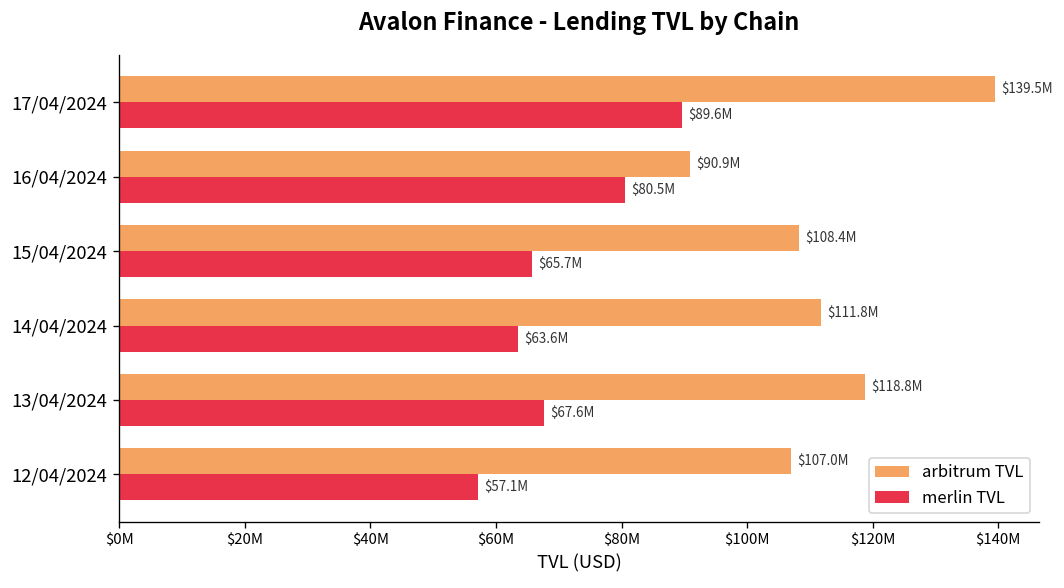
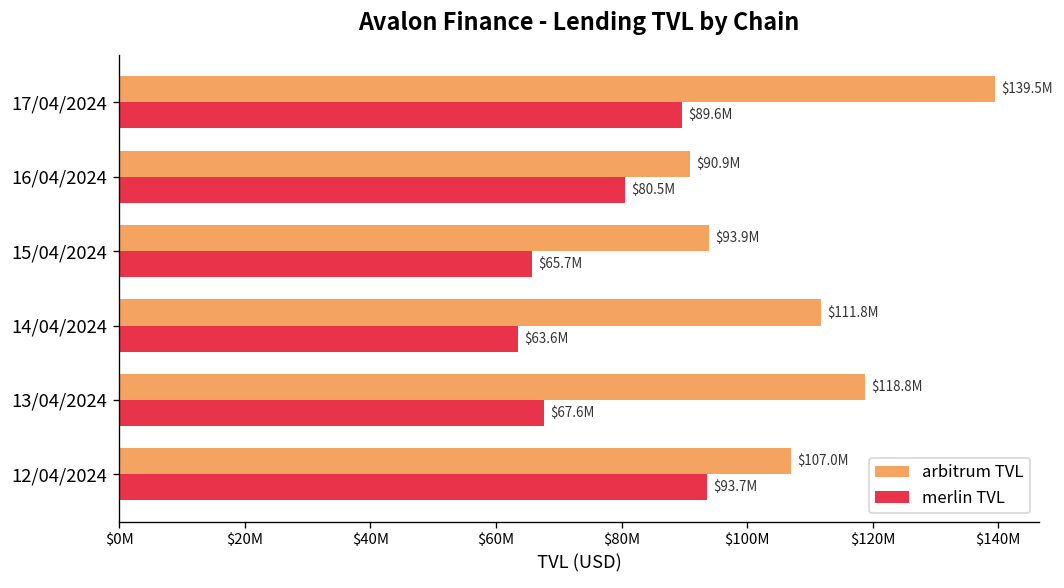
  {
    "arbitrum TVL": {
      "17/04/2024": "$139.5M",
      "16/04/2024": "$90.9M",
-     "15/04/2024": "$108.4M",
+     "15/04/2024": "$93.9M",
      "14/04/2024": "$111.8M",
      "13/04/2024": "$118.8M",
      "12/04/2024": "$107.0M"
    },
    "merlin TVL": {
      "17/04/2024": "$89.6M",
      "16/04/2024": "$80.5M",
      "15/04/2024": "$65.7M",
      "14/04/2024": "$63.6M",
      "13/04/2024": "$67.6M",
-     "12/04/2024": "$57.1M"
+     "12/04/2024": "$93.7M"
    }
  }
